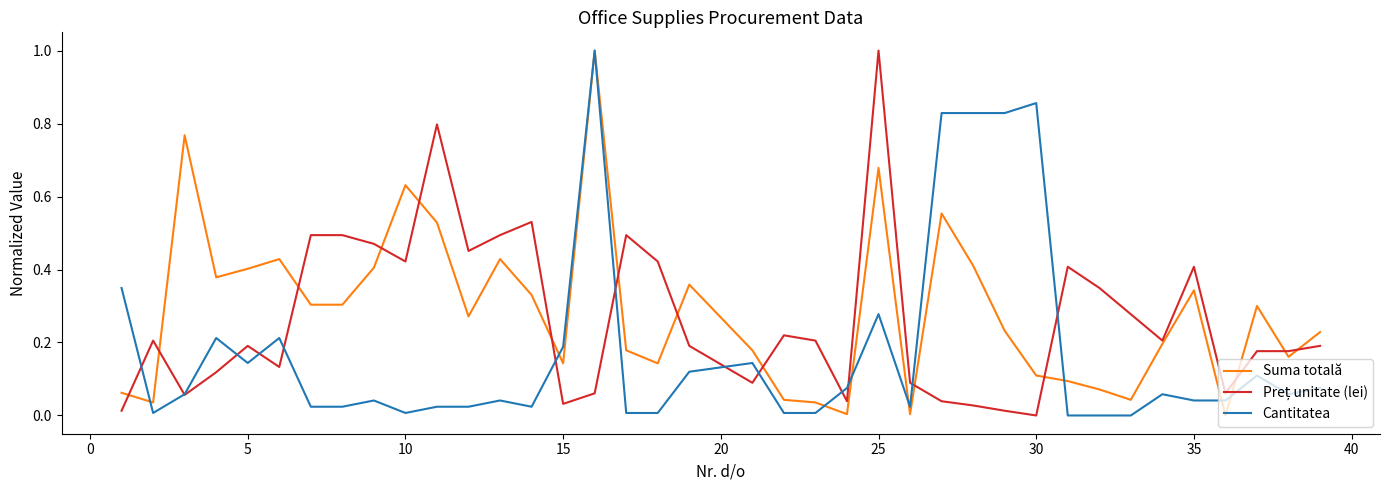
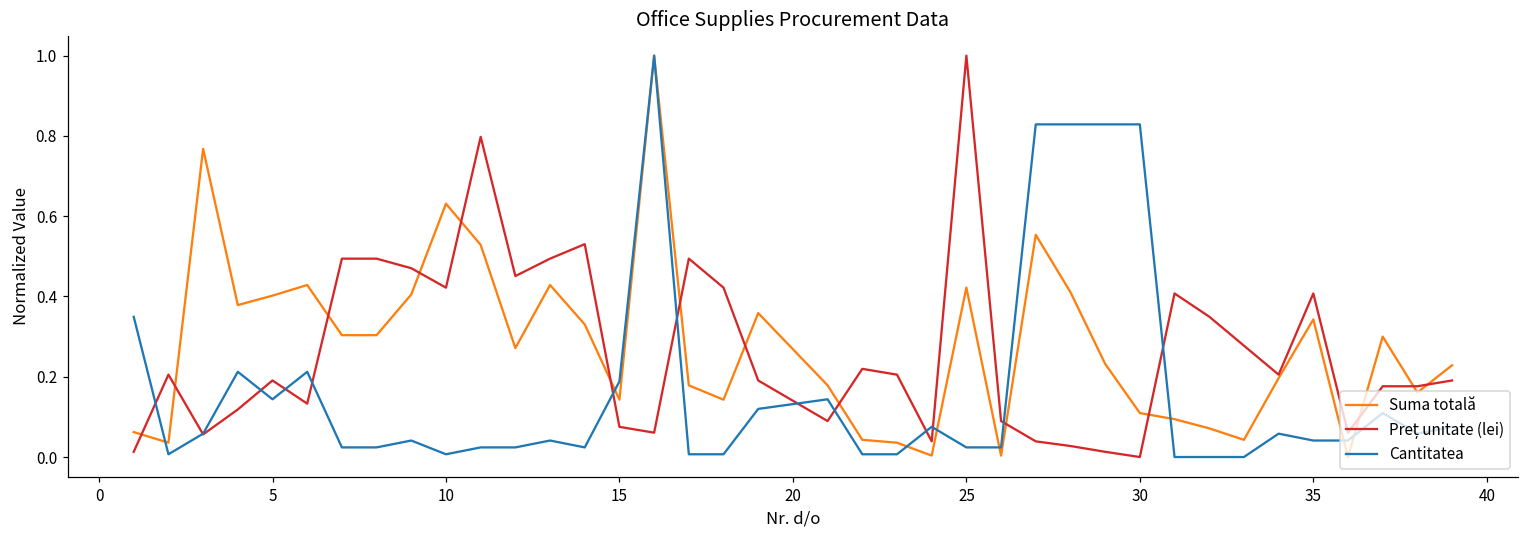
  {
    "Suma totală": {
      "5": 0.40,
      "10": 0.63,
      "15": 0.14,
-     "25": 0.68,
+     "25": 0.42,
      "30": 0.11,
      "35": 0.34
    },
    "Preț unitate (lei)": {
      "5": 0.19,
      "10": 0.42,
-     "15": 0.03,
+     "15": 0.08,
      "25": 1.00,
      "30": 0.00,
      "35": 0.41
    },
    "Cantitatea": {
      "5": 0.14,
      "10": 0.01,
      "15": 0.19,
-     "25": 0.28,
-     "30": 0.86,
+     "25": 0.02,
+     "30": 0.83,
      "35": 0.04
    }
  }
